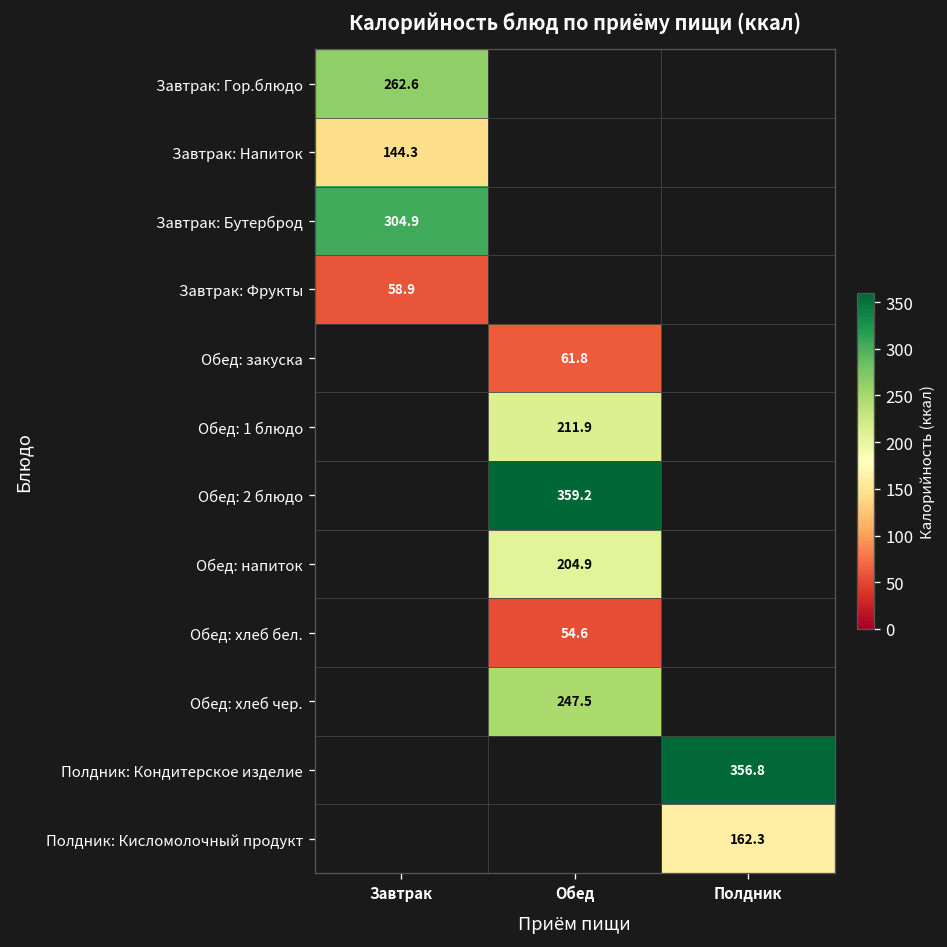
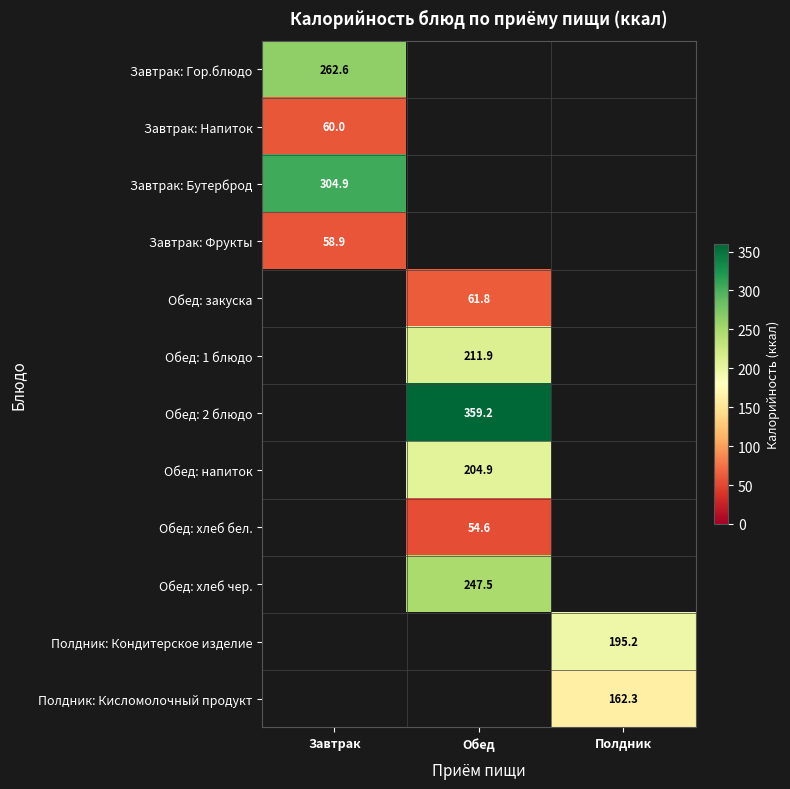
  {
    "Завтрак: Гор.блюдо": {
      "Завтрак": 262.6
    },
    "Завтрак: Напиток": {
-     "Завтрак": 144.3
+     "Завтрак": 60.0
    },
    "Завтрак: Бутерброд": {
      "Завтрак": 304.9
    },
    "Завтрак: Фрукты": {
      "Завтрак": 58.9
    },
    "Обед: закуска": {
      "Обед": 61.8
    },
    "Обед: 1 блюдо": {
      "Обед": 211.9
    },
    "Обед: 2 блюдо": {
      "Обед": 359.2
    },
    "Обед: напиток": {
      "Обед": 204.9
    },
    "Обед: хлеб бел.": {
      "Обед": 54.6
    },
    "Обед: хлеб чер.": {
      "Обед": 247.5
    },
    "Полдник: Кондитерское изделие": {
-     "Полдник": 356.8
+     "Полдник": 195.2
    },
    "Полдник: Кисломолочный продукт": {
      "Полдник": 162.3
    }
  }
